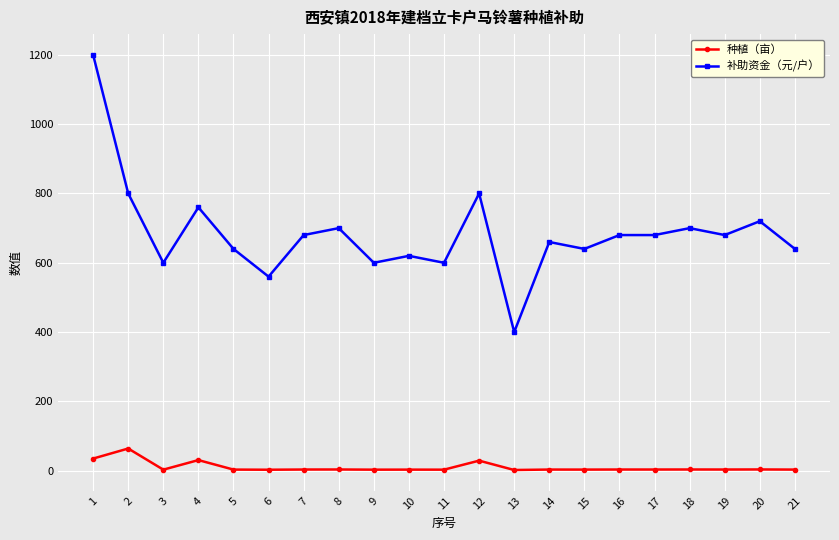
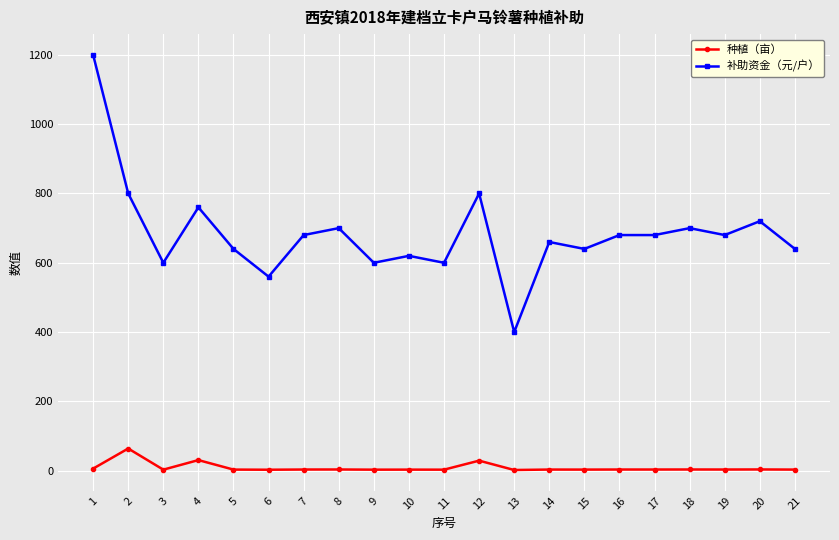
  {
    "种植（亩）": {
-     "1": 40,
+     "1": 10,
      "2": 60,
      "3": 0,
      "4": 30,
      "5": 0,
      "6": 0,
      "7": 0,
      "8": 0,
      "9": 0,
      "10": 0,
      "11": 0,
      "12": 30,
      "13": 0,
      "14": 0,
      "15": 0,
      "16": 0,
      "17": 0,
      "18": 0,
      "19": 0,
      "20": 0,
      "21": 0
    },
    "补助资金（元/户）": {
      "1": 1200,
      "2": 800,
      "3": 600,
      "4": 760,
      "5": 640,
      "6": 560,
      "7": 680,
      "8": 700,
      "9": 600,
      "10": 620,
      "11": 600,
      "12": 800,
      "13": 400,
      "14": 660,
      "15": 640,
      "16": 680,
      "17": 680,
      "18": 700,
      "19": 680,
      "20": 720,
      "21": 640
    }
  }
